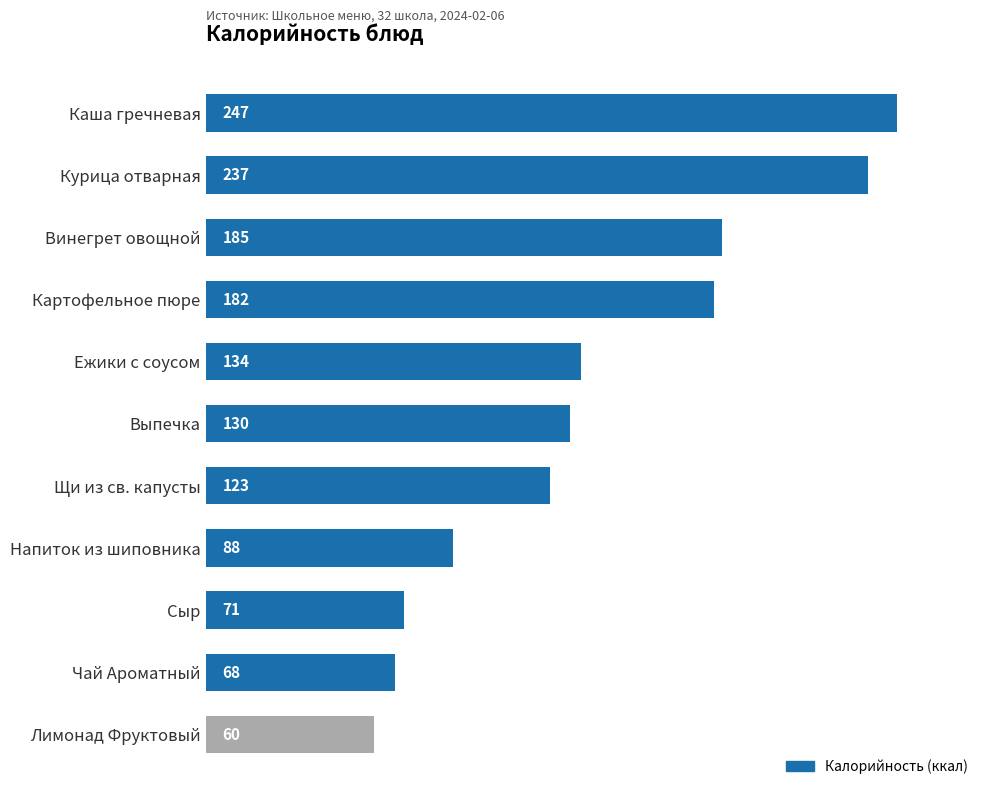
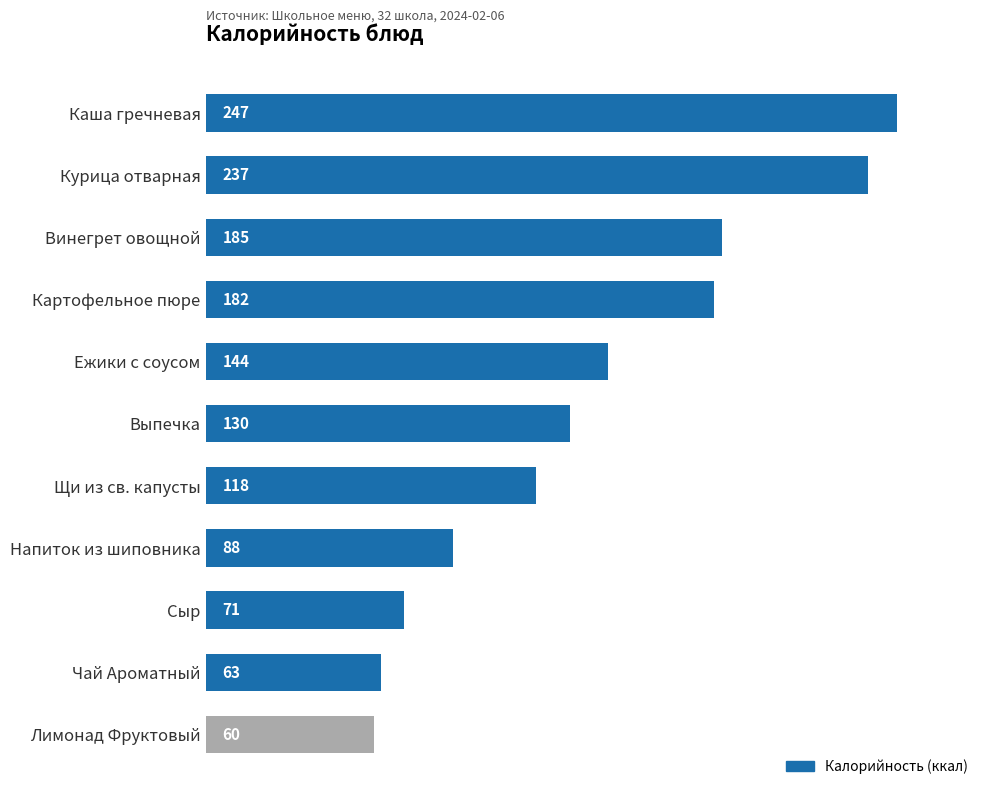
  {
    "Каша гречневая": 247,
    "Курица отварная": 237,
    "Винегрет овощной": 185,
    "Картофельное пюре": 182,
-   "Ежики с соусом": 134,
+   "Ежики с соусом": 144,
    "Выпечка": 130,
-   "Щи из св. капусты": 123,
+   "Щи из св. капусты": 118,
    "Напиток из шиповника": 88,
    "Сыр": 71,
-   "Чай Ароматный": 68,
+   "Чай Ароматный": 63,
    "Лимонад Фруктовый": 60
  }
